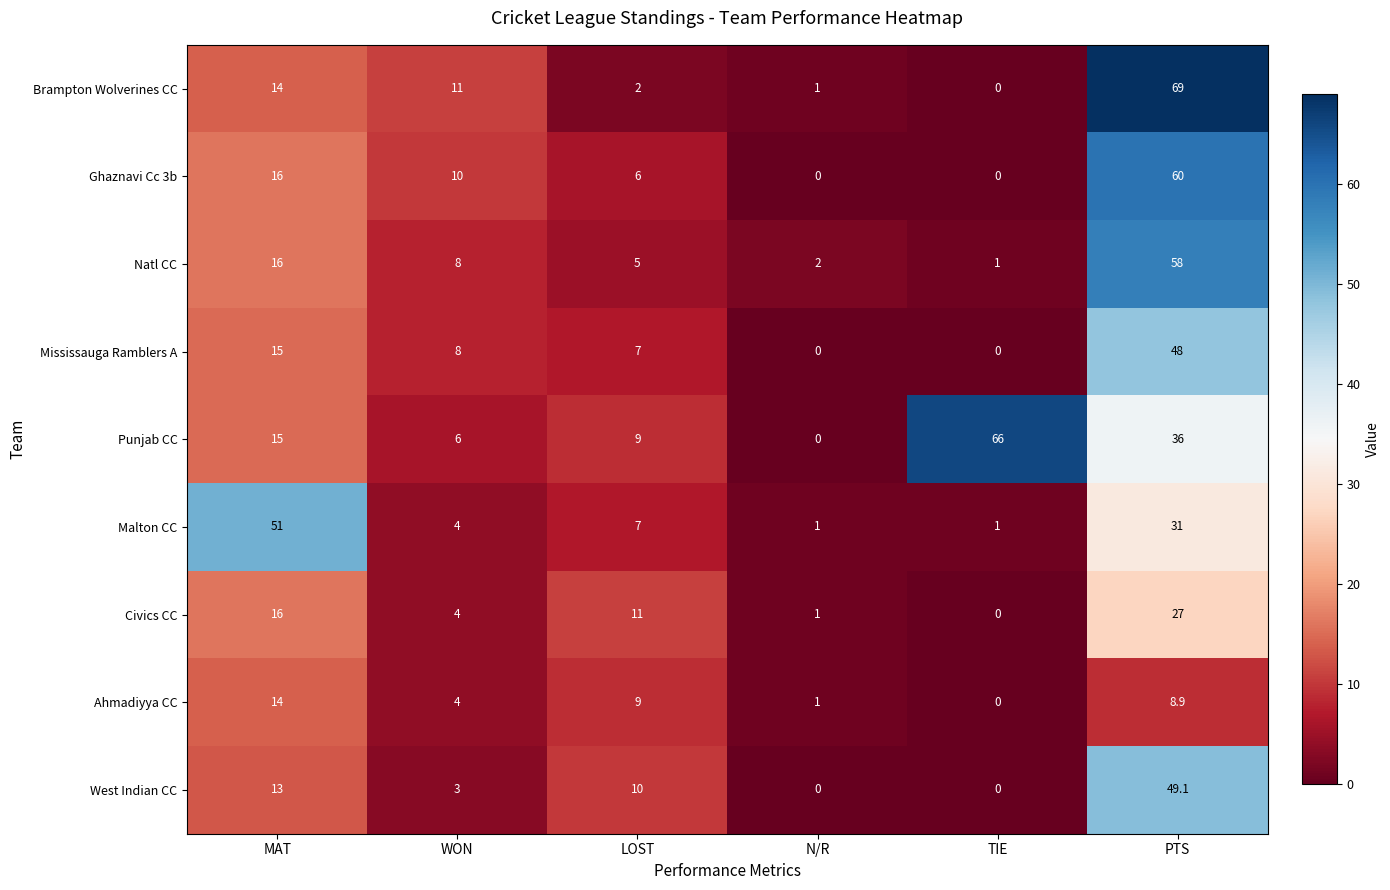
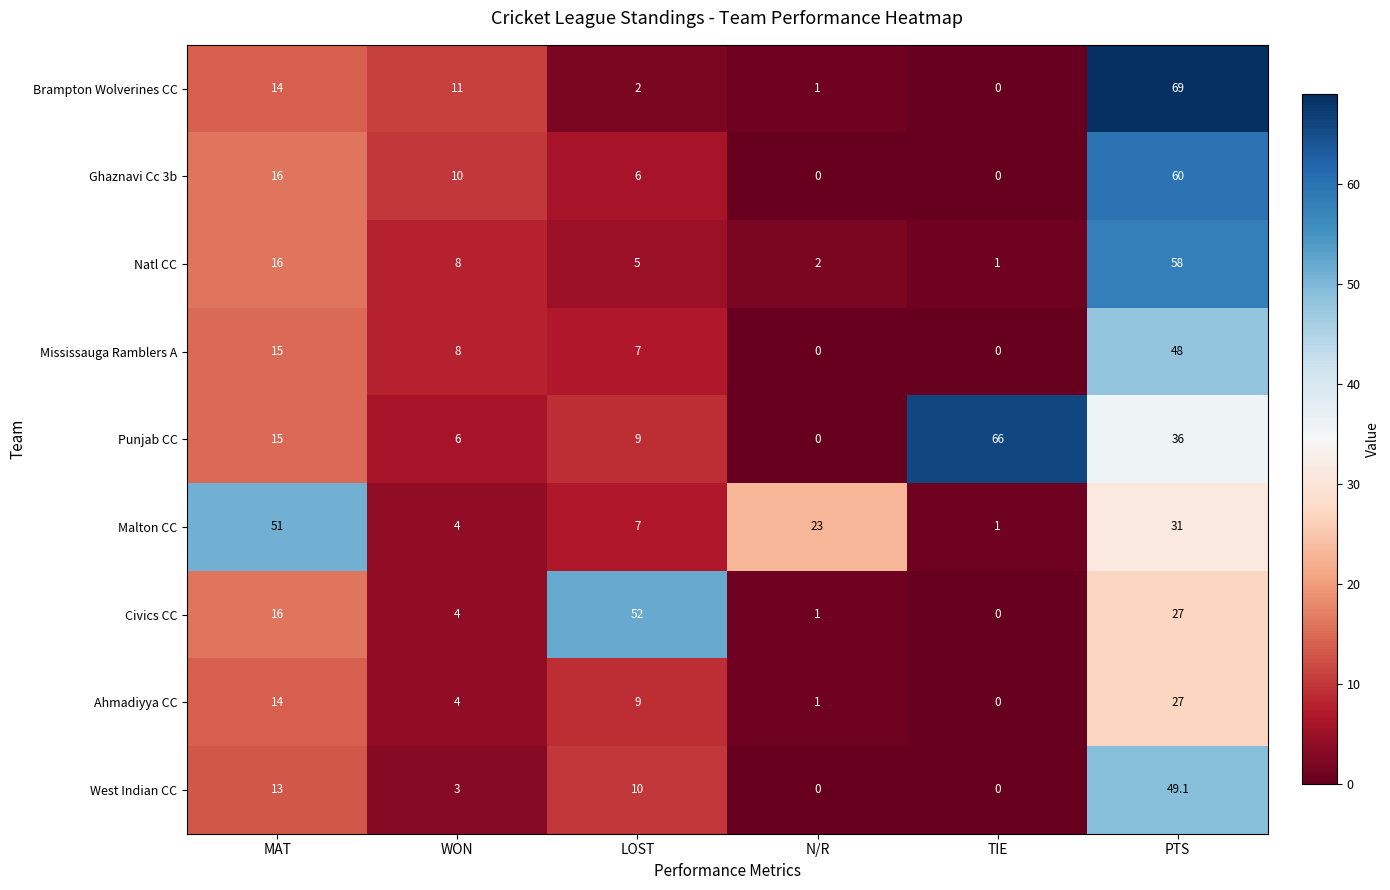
  {
    "Brampton Wolverines CC": {
      "MAT": 14,
      "WON": 11,
      "LOST": 2,
      "N/R": 1,
      "TIE": 0,
      "PTS": 69
    },
    "Ghaznavi Cc 3b": {
      "MAT": 16,
      "WON": 10,
      "LOST": 6,
      "N/R": 0,
      "TIE": 0,
      "PTS": 60
    },
    "Natl CC": {
      "MAT": 16,
      "WON": 8,
      "LOST": 5,
      "N/R": 2,
      "TIE": 1,
      "PTS": 58
    },
    "Mississauga Ramblers A": {
      "MAT": 15,
      "WON": 8,
      "LOST": 7,
      "N/R": 0,
      "TIE": 0,
      "PTS": 48
    },
    "Punjab CC": {
      "MAT": 15,
      "WON": 6,
      "LOST": 9,
      "N/R": 0,
      "TIE": 66,
      "PTS": 36
    },
    "Malton CC": {
      "MAT": 51,
      "WON": 4,
      "LOST": 7,
-     "N/R": 1,
+     "N/R": 23,
      "TIE": 1,
      "PTS": 31
    },
    "Civics CC": {
      "MAT": 16,
      "WON": 4,
-     "LOST": 11,
+     "LOST": 52,
      "N/R": 1,
      "TIE": 0,
      "PTS": 27
    },
    "Ahmadiyya CC": {
      "MAT": 14,
      "WON": 4,
      "LOST": 9,
      "N/R": 1,
      "TIE": 0,
-     "PTS": 8.9
+     "PTS": 27
    },
    "West Indian CC": {
      "MAT": 13,
      "WON": 3,
      "LOST": 10,
      "N/R": 0,
      "TIE": 0,
      "PTS": 49.1
    }
  }
